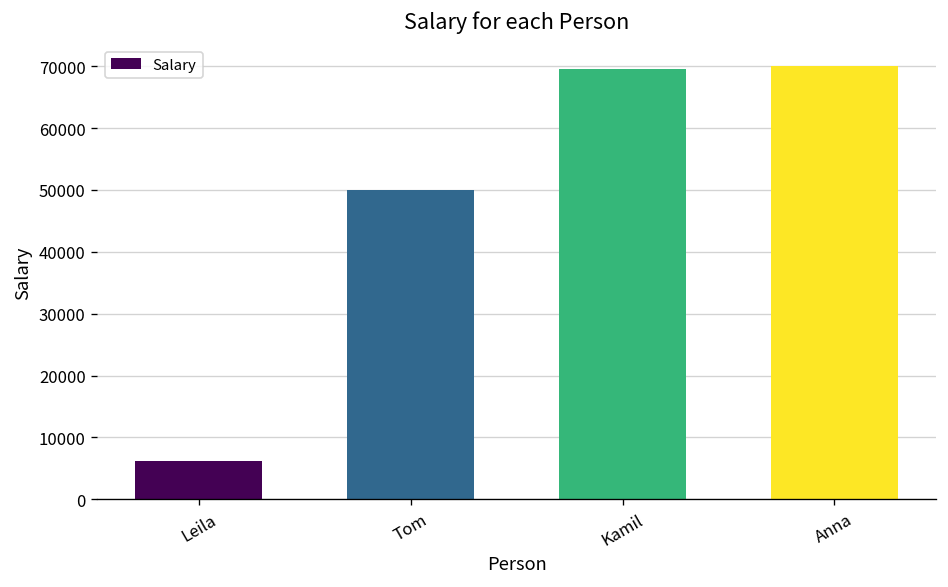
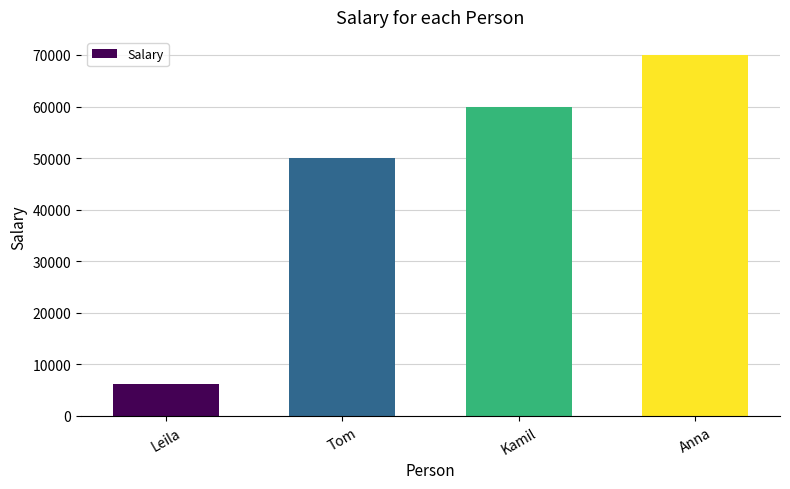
  {
    "Leila": 6000,
    "Tom": 50000,
-   "Kamil": 70000,
+   "Kamil": 60000,
    "Anna": 70000
  }
